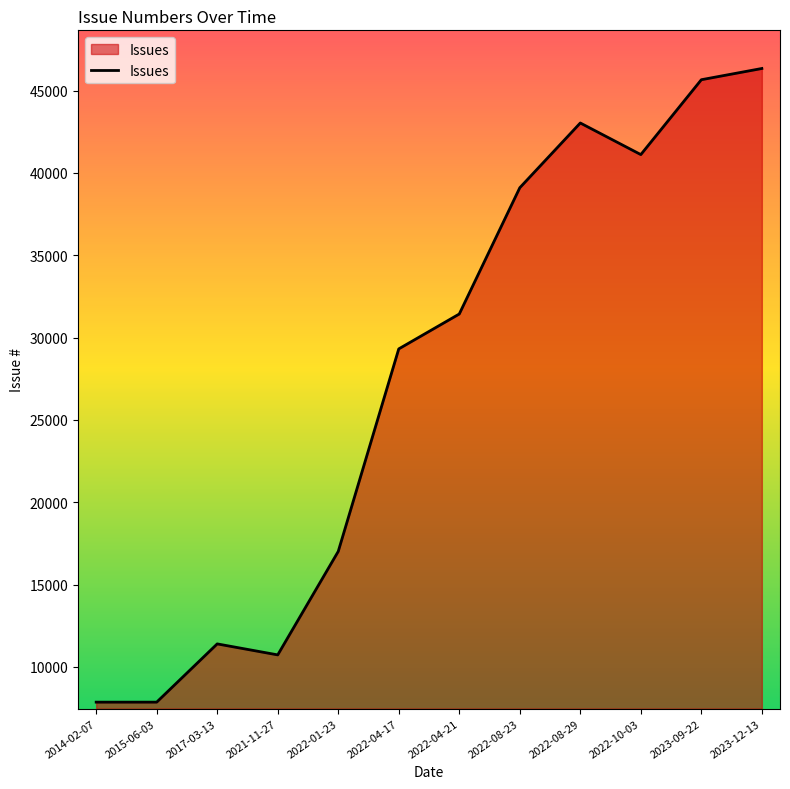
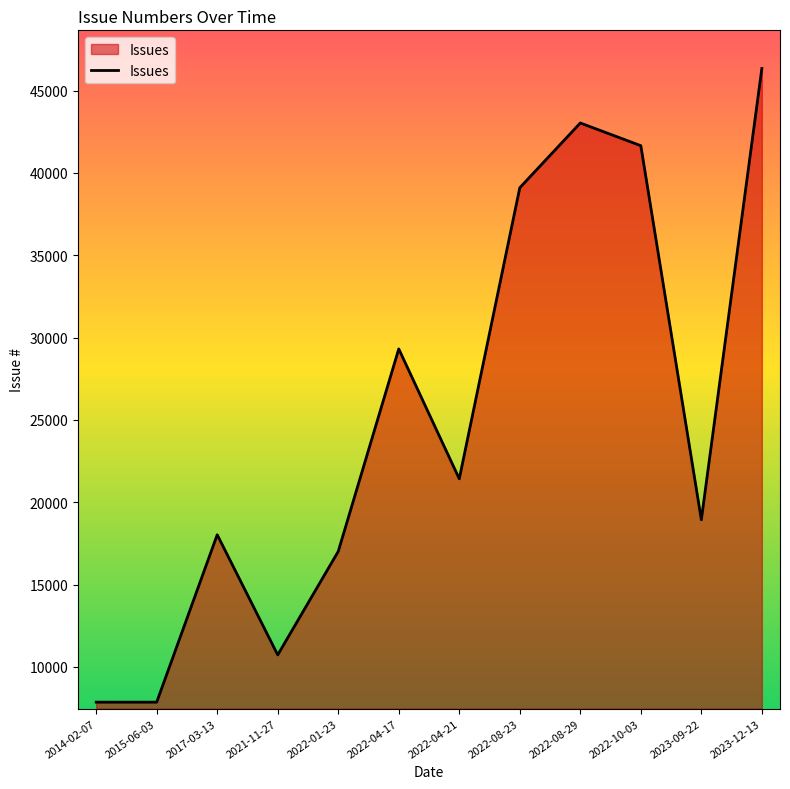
  {
    "2014-02-07": 7900,
    "2015-06-03": 7900,
-   "2017-03-13": 11400,
+   "2017-03-13": 18000,
    "2021-11-27": 10700,
    "2022-01-23": 17000,
    "2022-04-17": 29300,
-   "2022-04-21": 31400,
+   "2022-04-21": 21400,
    "2022-08-23": 39100,
    "2022-08-29": 43000,
-   "2022-10-03": 41100,
-   "2023-09-22": 45700,
+   "2022-10-03": 41700,
+   "2023-09-22": 18900,
    "2023-12-13": 46300
  }
